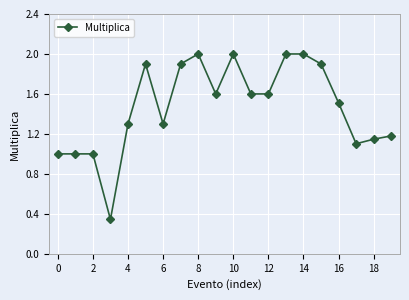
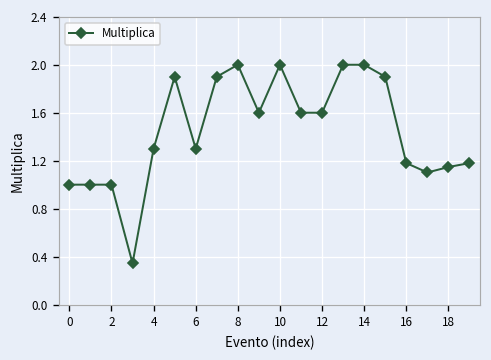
  {
    "0": 1.0,
    "2": 1.0,
    "4": 1.3,
    "6": 1.3,
    "8": 2.0,
    "10": 2.0,
    "12": 1.6,
    "14": 2.0,
-   "16": 1.5,
+   "16": 1.2,
    "18": 1.1
  }
